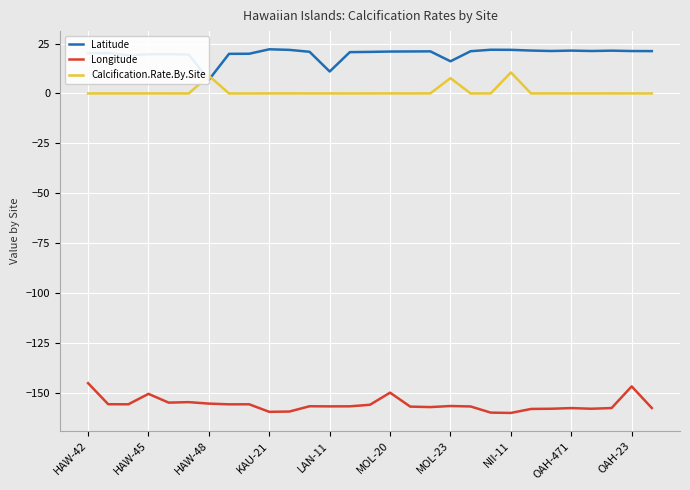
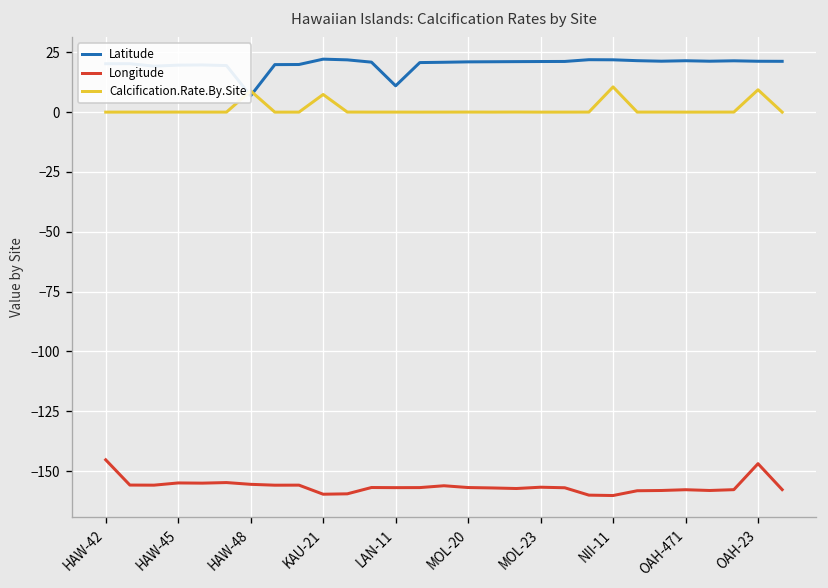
  {
    "Latitude": {
      "KAU-21": 22,
      "LAN-11": 11,
      "MOL-20": 21,
-     "MOL-23": 16,
+     "MOL-23": 21,
      "NII-11": 22,
      "OAH-471": 22,
      "OAH-23": 21
    },
    "Longitude": {
      "HAW-42": -145,
-     "HAW-45": -151,
+     "HAW-45": -155,
      "HAW-48": -156,
      "KAU-21": -160,
      "LAN-11": -157,
-     "MOL-20": -150,
+     "MOL-20": -157,
      "MOL-23": -157,
      "NII-11": -160,
      "OAH-471": -158,
      "OAH-23": -147
    },
    "Calcification.Rate.By.Site": {
      "HAW-42": 0,
      "HAW-45": 0,
-     "KAU-21": 0,
+     "KAU-21": 7,
      "LAN-11": 0,
      "MOL-20": 0,
-     "MOL-23": 8,
+     "MOL-23": 0,
      "NII-11": 11,
      "OAH-471": 0,
-     "OAH-23": 0
+     "OAH-23": 9
    }
  }
